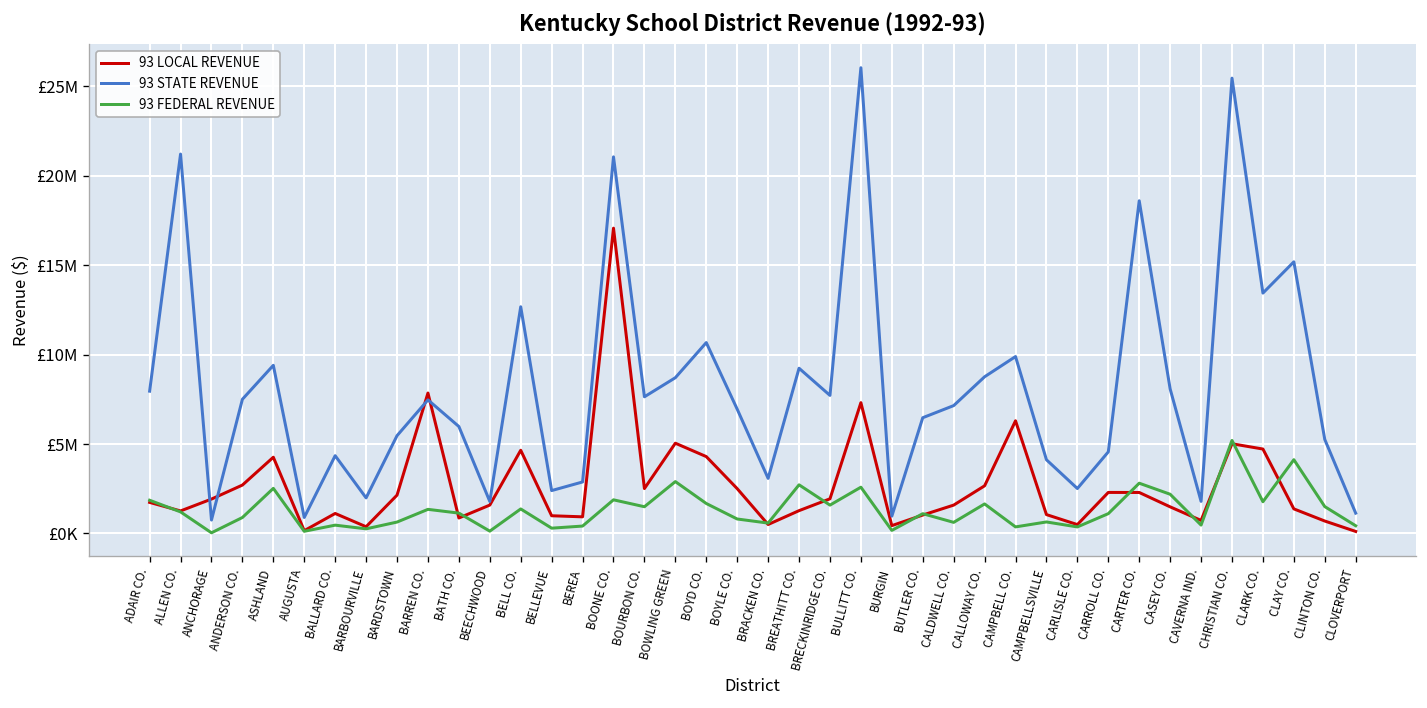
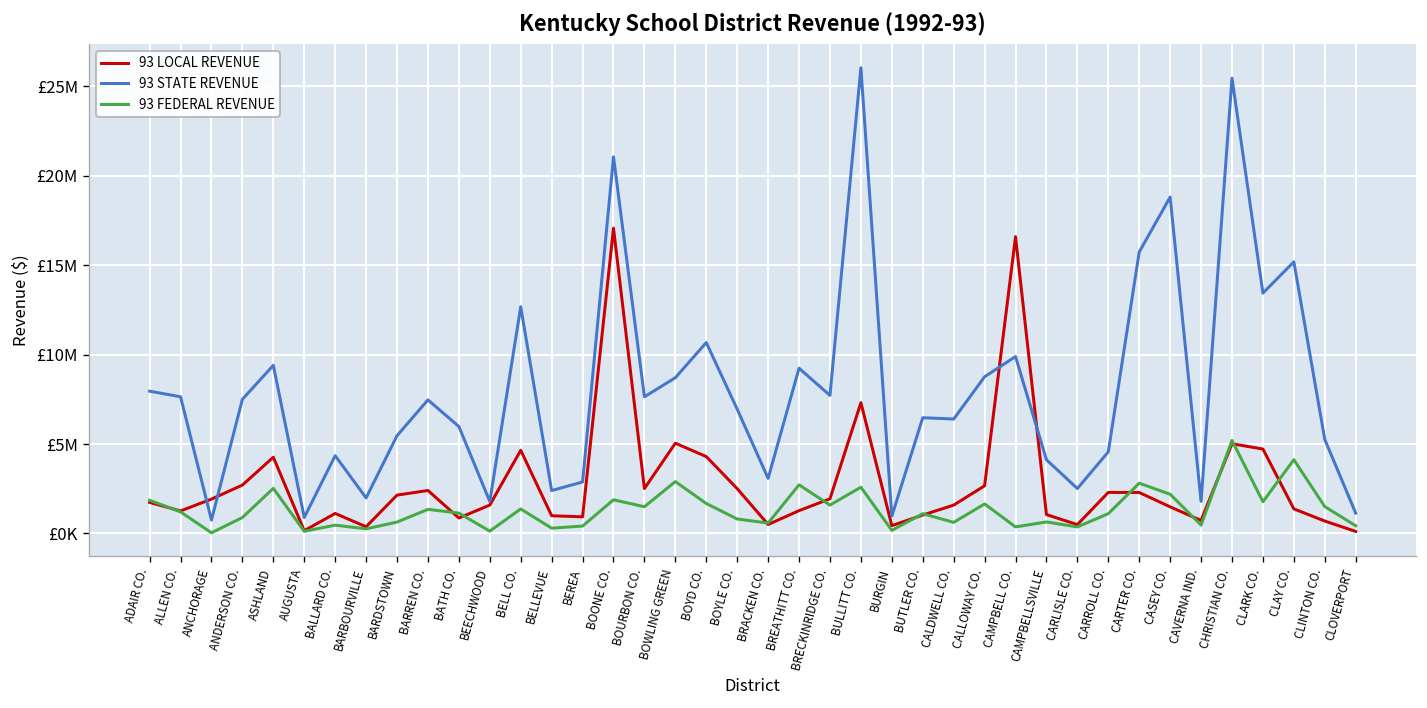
  {
    "93 LOCAL REVENUE": {
      "ANCHORAGE": "£1900000",
      "ANDERSON CO.": "£2700000",
      "ASHLAND": "£4300000",
      "BALLARD CO.": "£1100000",
      "BARDSTOWN": "£2100000",
-     "BARREN CO.": "£7900000",
+     "BARREN CO.": "£2400000",
      "BATH CO.": "£900000",
      "BEECHWOOD": "£1600000",
      "BELL CO.": "£4700000",
      "BELLEVUE": "£1000000",
      "BEREA": "£900000",
      "BOONE CO.": "£17100000",
      "BOURBON CO.": "£2500000",
      "BOWLING GREEN": "£5000000",
      "BOYD CO.": "£4300000",
      "BOYLE CO.": "£2500000",
      "BREATHITT CO.": "£1300000",
      "BRECKINRIDGE CO.": "£1900000",
      "BULLITT CO.": "£7300000",
      "BURGIN": "£400000",
      "CALDWELL CO.": "£1600000",
      "CALLOWAY CO.": "£2700000",
-     "CAMPBELL CO.": "£6300000",
+     "CAMPBELL CO.": "£16600000",
      "CAMPBELLSVILLE": "£1100000",
      "CARROLL CO.": "£2300000",
      "CARTER CO.": "£2300000",
      "CASEY CO.": "£1500000",
      "CAVERNA IND.": "£700000",
      "CHRISTIAN CO.": "£5000000",
      "CLARK CO.": "£4700000",
      "CLAY CO.": "£1400000",
      "CLINTON CO.": "£700000",
      "CLOVERPORT": "£100000"
    },
    "93 STATE REVENUE": {
      "ADAIR CO.": "£8000000",
-     "ALLEN CO.": "£21200000",
+     "ALLEN CO.": "£7600000",
      "ANCHORAGE": "£700000",
      "ANDERSON CO.": "£7500000",
      "ASHLAND": "£9400000",
      "AUGUSTA": "£900000",
      "BALLARD CO.": "£4300000",
      "BARBOURVILLE": "£2000000",
      "BARDSTOWN": "£5500000",
      "BARREN CO.": "£7500000",
      "BATH CO.": "£6000000",
      "BEECHWOOD": "£1800000",
      "BELL CO.": "£12700000",
      "BELLEVUE": "£2400000",
      "BEREA": "£2900000",
      "BOONE CO.": "£21100000",
      "BOURBON CO.": "£7600000",
      "BOWLING GREEN": "£8700000",
      "BOYD CO.": "£10700000",
      "BOYLE CO.": "£6900000",
      "BRACKEN CO.": "£3100000",
      "BREATHITT CO.": "£9200000",
      "BRECKINRIDGE CO.": "£7700000",
      "BULLITT CO.": "£26000000",
      "BURGIN": "£1000000",
      "BUTLER CO.": "£6500000",
-     "CALDWELL CO.": "£7100000",
+     "CALDWELL CO.": "£6400000",
      "CALLOWAY CO.": "£8800000",
      "CAMPBELL CO.": "£9900000",
      "CAMPBELLSVILLE": "£4100000",
      "CARLISLE CO.": "£2500000",
      "CARROLL CO.": "£4600000",
-     "CARTER CO.": "£18600000",
-     "CASEY CO.": "£8100000",
+     "CARTER CO.": "£15700000",
+     "CASEY CO.": "£18800000",
      "CAVERNA IND.": "£1800000",
      "CHRISTIAN CO.": "£25500000",
      "CLARK CO.": "£13400000",
      "CLAY CO.": "£15200000",
      "CLINTON CO.": "£5300000",
      "CLOVERPORT": "£1100000"
    },
    "93 FEDERAL REVENUE": {
      "ANCHORAGE": "£0",
      "ANDERSON CO.": "£900000",
      "ASHLAND": "£2500000",
      "BALLARD CO.": "£500000",
      "BARDSTOWN": "£600000",
      "BARREN CO.": "£1300000",
      "BATH CO.": "£1100000",
      "BEECHWOOD": "£100000",
      "BELL CO.": "£1400000",
      "BELLEVUE": "£300000",
      "BEREA": "£400000",
      "BOONE CO.": "£1900000",
      "BOURBON CO.": "£1500000",
      "BOWLING GREEN": "£2900000",
      "BOYD CO.": "£1700000",
      "BOYLE CO.": "£800000",
      "BREATHITT CO.": "£2700000",
      "BRECKINRIDGE CO.": "£1600000",
      "BULLITT CO.": "£2600000",
      "BURGIN": "£200000",
      "CALDWELL CO.": "£600000",
      "CALLOWAY CO.": "£1600000",
      "CAMPBELL CO.": "£400000",
      "CAMPBELLSVILLE": "£600000",
      "CARROLL CO.": "£1100000",
      "CARTER CO.": "£2800000",
      "CASEY CO.": "£2200000",
      "CAVERNA IND.": "£500000",
      "CHRISTIAN CO.": "£5200000",
      "CLARK CO.": "£1800000",
      "CLAY CO.": "£4100000",
      "CLINTON CO.": "£1500000",
      "CLOVERPORT": "£400000"
    }
  }
